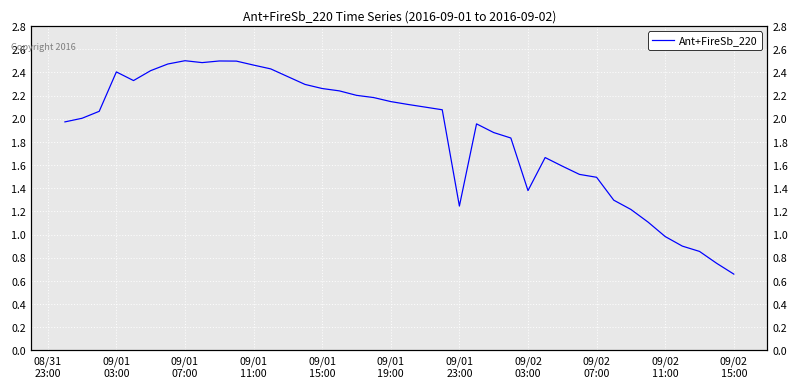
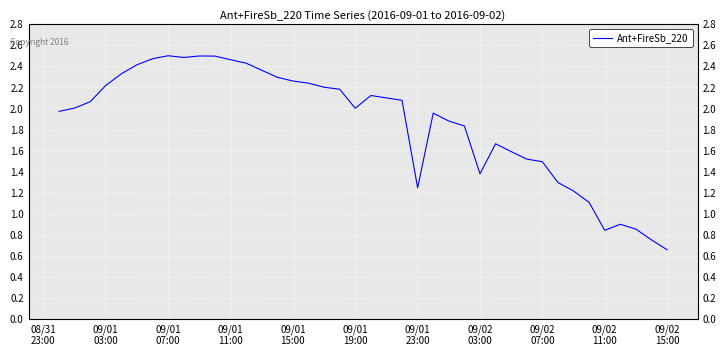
  {
-   "09/01 03:00": 2.40,
+   "09/01 03:00": 2.22,
    "09/01 07:00": 2.50,
    "09/01 11:00": 2.46,
    "09/01 15:00": 2.26,
-   "09/01 19:00": 2.15,
+   "09/01 19:00": 2.00,
    "09/01 23:00": 1.25,
    "09/02 03:00": 1.38,
    "09/02 07:00": 1.49,
-   "09/02 11:00": 0.98,
+   "09/02 11:00": 0.84,
    "09/02 15:00": 0.66
  }
